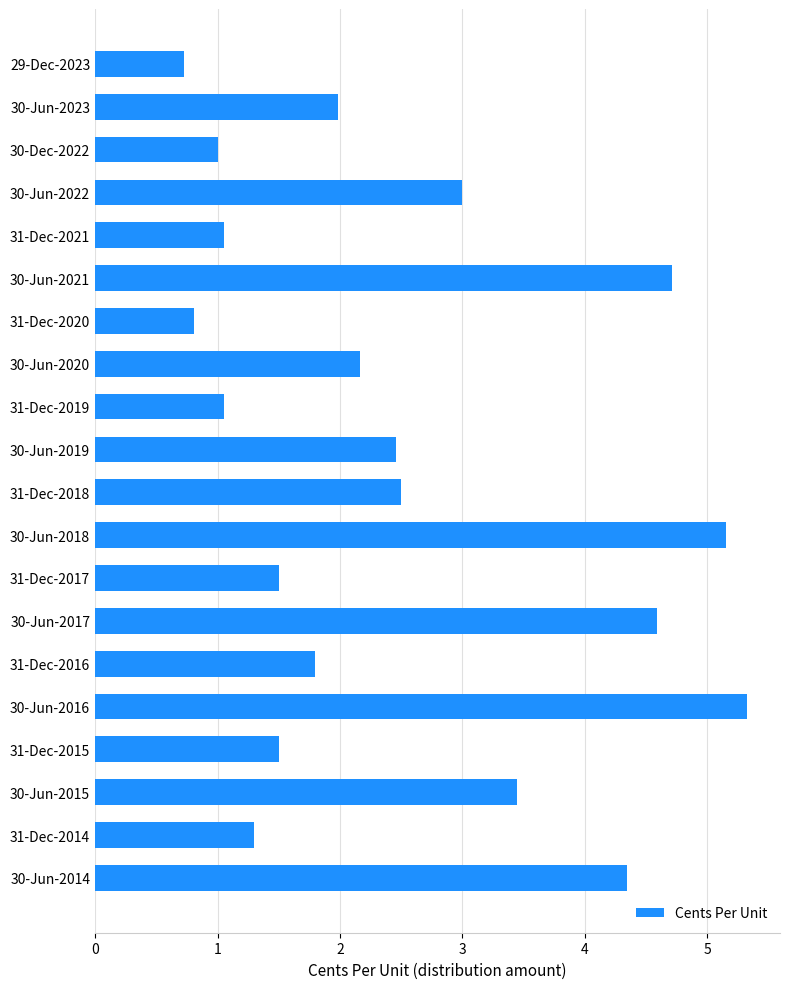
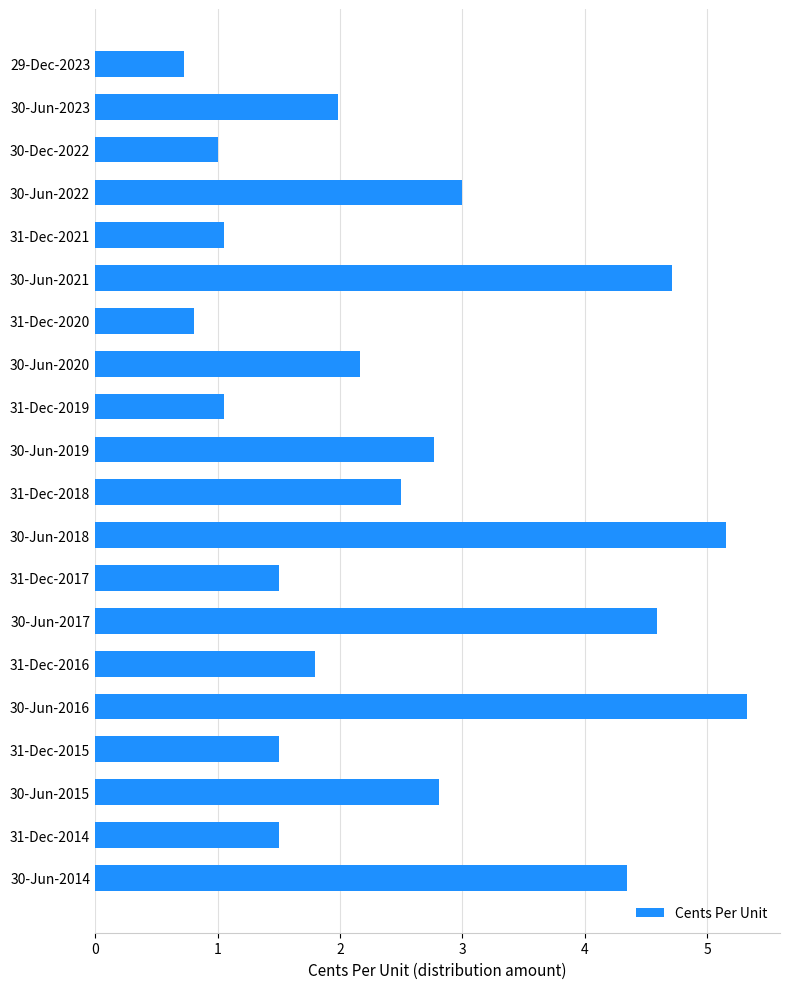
  {
    "29-Dec-2023": 0.73,
    "30-Jun-2023": 1.98,
    "30-Dec-2022": 1.00,
    "30-Jun-2022": 3.00,
    "31-Dec-2021": 1.05,
    "30-Jun-2021": 4.71,
    "31-Dec-2020": 0.81,
    "30-Jun-2020": 2.16,
    "31-Dec-2019": 1.05,
-   "30-Jun-2019": 2.46,
+   "30-Jun-2019": 2.77,
    "31-Dec-2018": 2.50,
    "30-Jun-2018": 5.15,
    "31-Dec-2017": 1.50,
    "30-Jun-2017": 4.59,
    "31-Dec-2016": 1.80,
    "30-Jun-2016": 5.33,
    "31-Dec-2015": 1.50,
-   "30-Jun-2015": 3.45,
-   "31-Dec-2014": 1.3,
+   "30-Jun-2015": 2.81,
+   "31-Dec-2014": 1.5,
    "30-Jun-2014": 4.34
  }
